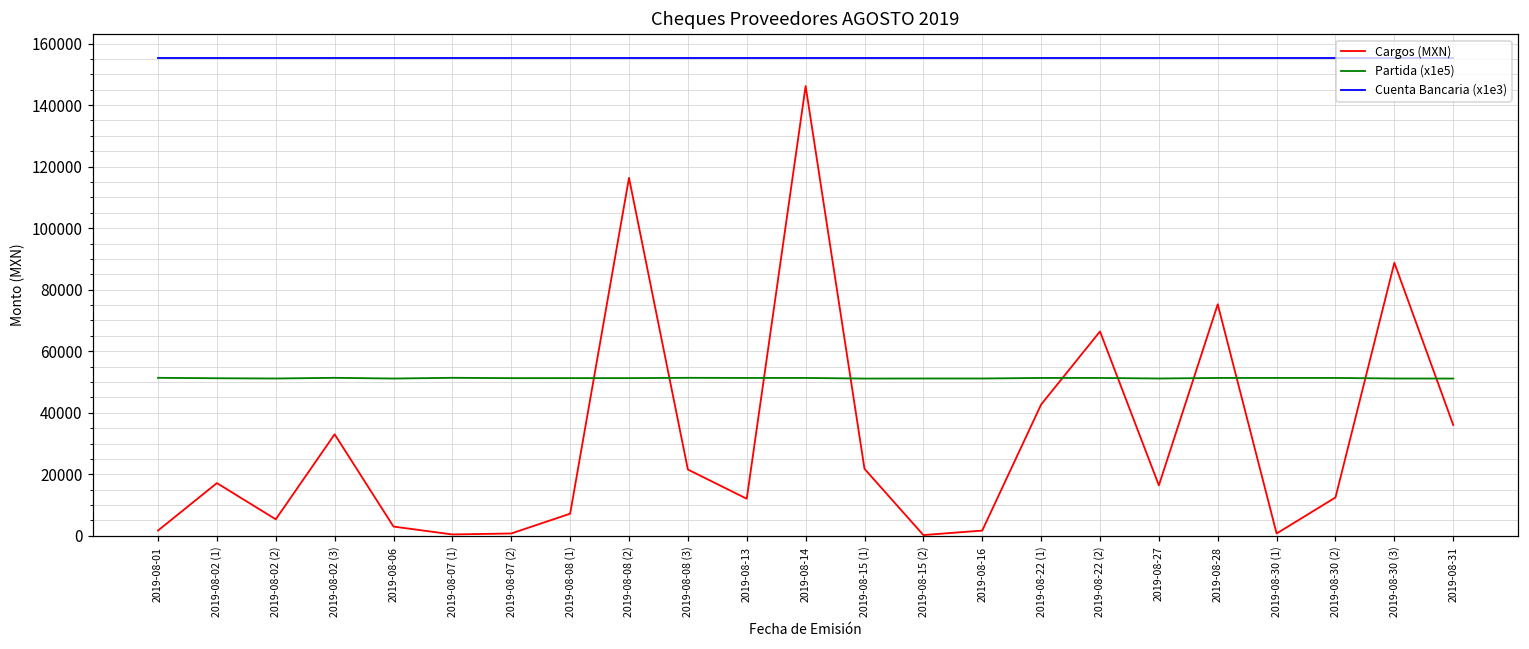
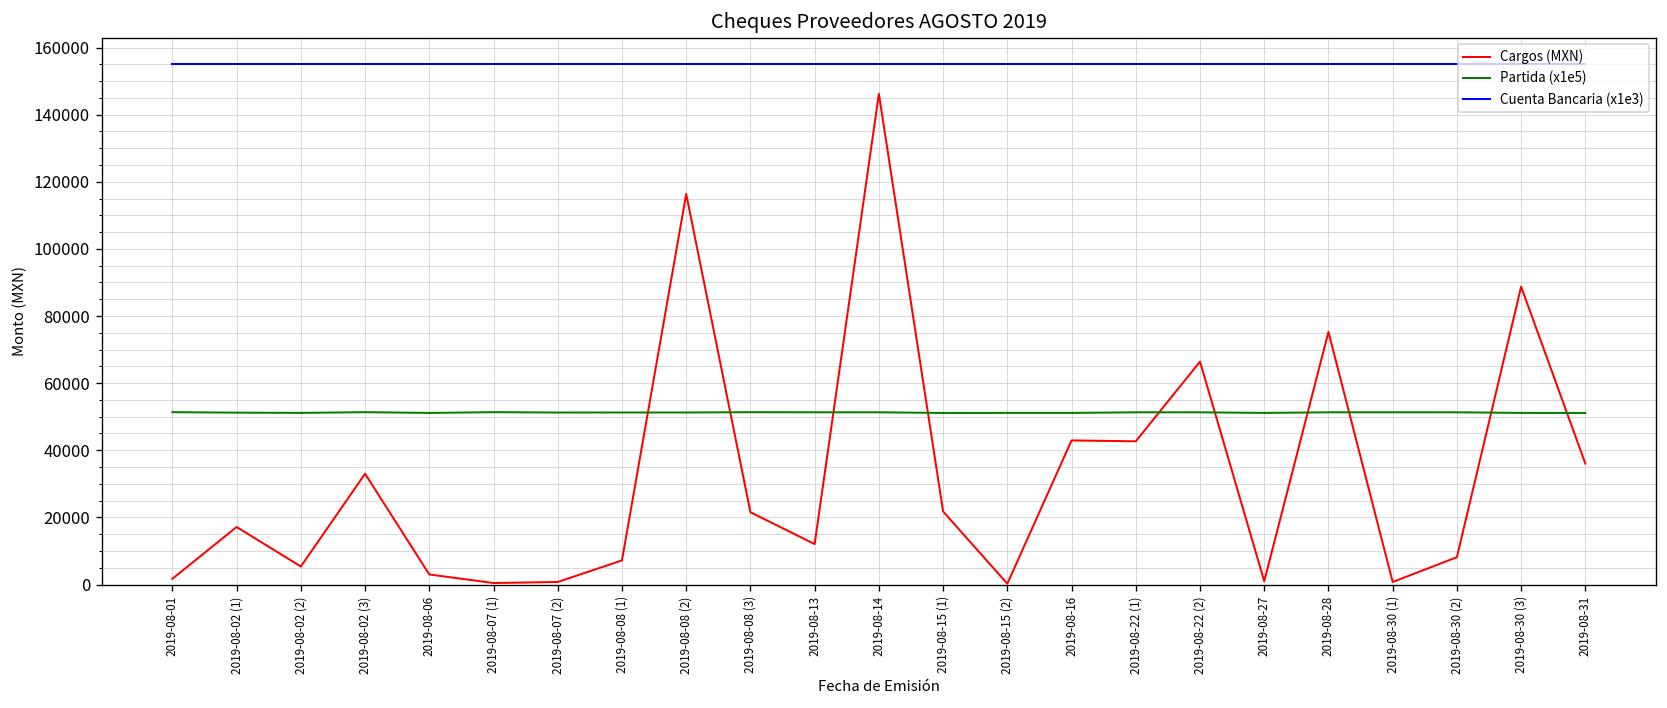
  {
    "Cargos (MXN)": {
      "2019-08-01": 2000,
      "2019-08-02 (1)": 17000,
      "2019-08-02 (2)": 5000,
      "2019-08-02 (3)": 33000,
      "2019-08-06": 3000,
      "2019-08-07 (1)": 0,
      "2019-08-07 (2)": 1000,
      "2019-08-08 (1)": 7000,
      "2019-08-08 (2)": 116000,
      "2019-08-08 (3)": 22000,
      "2019-08-13": 12000,
      "2019-08-14": 146000,
      "2019-08-15 (1)": 22000,
      "2019-08-15 (2)": 0,
-     "2019-08-16": 2000,
+     "2019-08-16": 43000,
      "2019-08-22 (1)": 43000,
      "2019-08-22 (2)": 66000,
-     "2019-08-27": 16000,
+     "2019-08-27": 1000,
      "2019-08-28": 75000,
      "2019-08-30 (1)": 1000,
-     "2019-08-30 (2)": 12000,
+     "2019-08-30 (2)": 8000,
      "2019-08-30 (3)": 89000,
      "2019-08-31": 36000
    },
    "Partida (x1e5)": {
      "2019-08-01": 51000,
      "2019-08-02 (1)": 51000,
      "2019-08-02 (2)": 51000,
      "2019-08-02 (3)": 51000,
      "2019-08-06": 51000,
      "2019-08-07 (1)": 51000,
      "2019-08-07 (2)": 51000,
      "2019-08-08 (1)": 51000,
      "2019-08-08 (2)": 51000,
      "2019-08-08 (3)": 51000,
      "2019-08-13": 51000,
      "2019-08-14": 51000,
      "2019-08-15 (1)": 51000,
      "2019-08-15 (2)": 51000,
      "2019-08-16": 51000,
      "2019-08-22 (1)": 51000,
      "2019-08-22 (2)": 51000,
      "2019-08-27": 51000,
      "2019-08-28": 51000,
      "2019-08-30 (1)": 51000,
      "2019-08-30 (2)": 51000,
      "2019-08-30 (3)": 51000,
      "2019-08-31": 51000
    },
    "Cuenta Bancaria (x1e3)": {
      "2019-08-01": 155000,
      "2019-08-02 (1)": 155000,
      "2019-08-02 (2)": 155000,
      "2019-08-02 (3)": 155000,
      "2019-08-06": 155000,
      "2019-08-07 (1)": 155000,
      "2019-08-07 (2)": 155000,
      "2019-08-08 (1)": 155000,
      "2019-08-08 (2)": 155000,
      "2019-08-08 (3)": 155000,
      "2019-08-13": 155000,
      "2019-08-14": 155000,
      "2019-08-15 (1)": 155000,
      "2019-08-15 (2)": 155000,
      "2019-08-16": 155000,
      "2019-08-22 (1)": 155000,
      "2019-08-22 (2)": 155000,
      "2019-08-27": 155000,
      "2019-08-28": 155000,
      "2019-08-30 (1)": 155000,
      "2019-08-30 (2)": 155000
    }
  }
